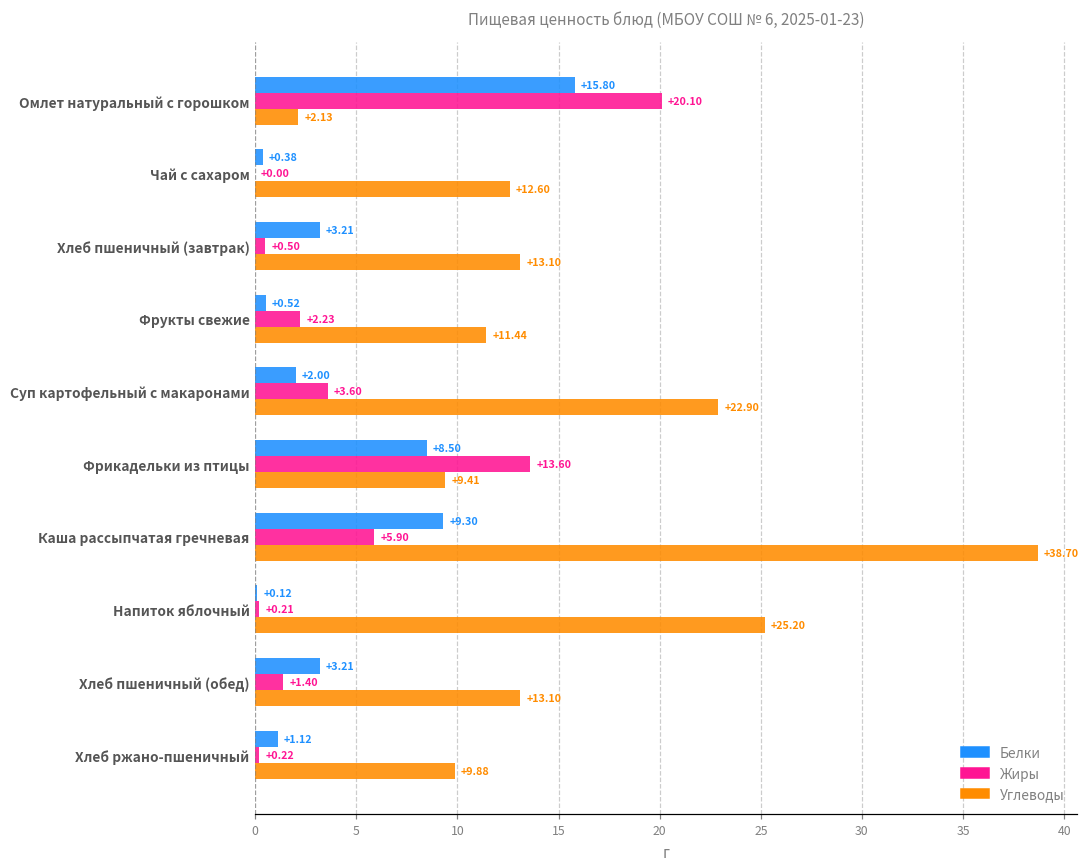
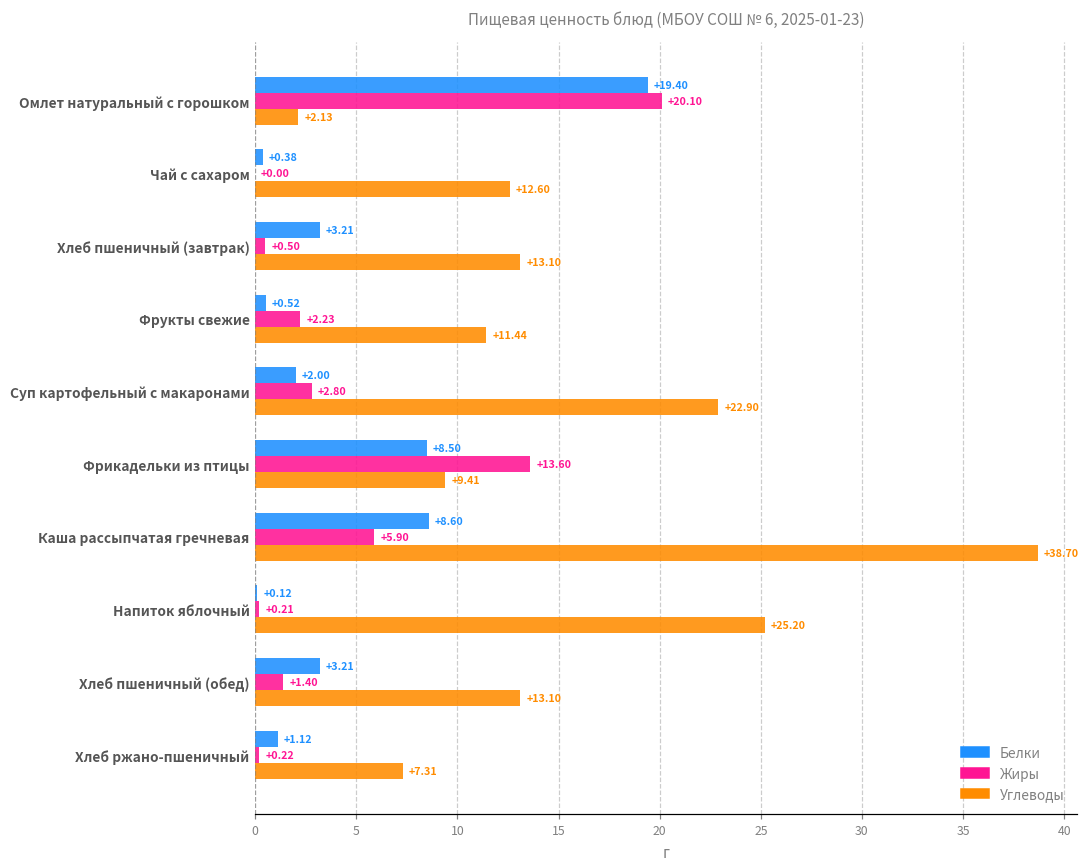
  {
    "Белки": {
-     "Омлет натуральный с горошком": "+15.80",
+     "Омлет натуральный с горошком": "+19.40",
      "Чай с сахаром": "+0.38",
      "Хлеб пшеничный (завтрак)": "+3.21",
      "Фрукты свежие": "+0.52",
      "Суп картофельный с макаронами": "+2.00",
      "Фрикадельки из птицы": "+8.50",
-     "Каша рассыпчатая гречневая": "+9.30",
+     "Каша рассыпчатая гречневая": "+8.60",
      "Напиток яблочный": "+0.12",
      "Хлеб пшеничный (обед)": "+3.21",
      "Хлеб ржано-пшеничный": "+1.12"
    },
    "Жиры": {
      "Омлет натуральный с горошком": "+20.10",
      "Чай с сахаром": "+0.00",
      "Хлеб пшеничный (завтрак)": "+0.50",
      "Фрукты свежие": "+2.23",
-     "Суп картофельный с макаронами": "+3.60",
+     "Суп картофельный с макаронами": "+2.80",
      "Фрикадельки из птицы": "+13.60",
      "Каша рассыпчатая гречневая": "+5.90",
      "Напиток яблочный": "+0.21",
      "Хлеб пшеничный (обед)": "+1.40",
      "Хлеб ржано-пшеничный": "+0.22"
    },
    "Углеводы": {
      "Омлет натуральный с горошком": "+2.13",
      "Чай с сахаром": "+12.60",
      "Хлеб пшеничный (завтрак)": "+13.10",
      "Фрукты свежие": "+11.44",
      "Суп картофельный с макаронами": "+22.90",
      "Фрикадельки из птицы": "+9.41",
      "Каша рассыпчатая гречневая": "+38.70",
      "Напиток яблочный": "+25.20",
      "Хлеб пшеничный (обед)": "+13.10",
-     "Хлеб ржано-пшеничный": "+9.88"
+     "Хлеб ржано-пшеничный": "+7.31"
    }
  }
